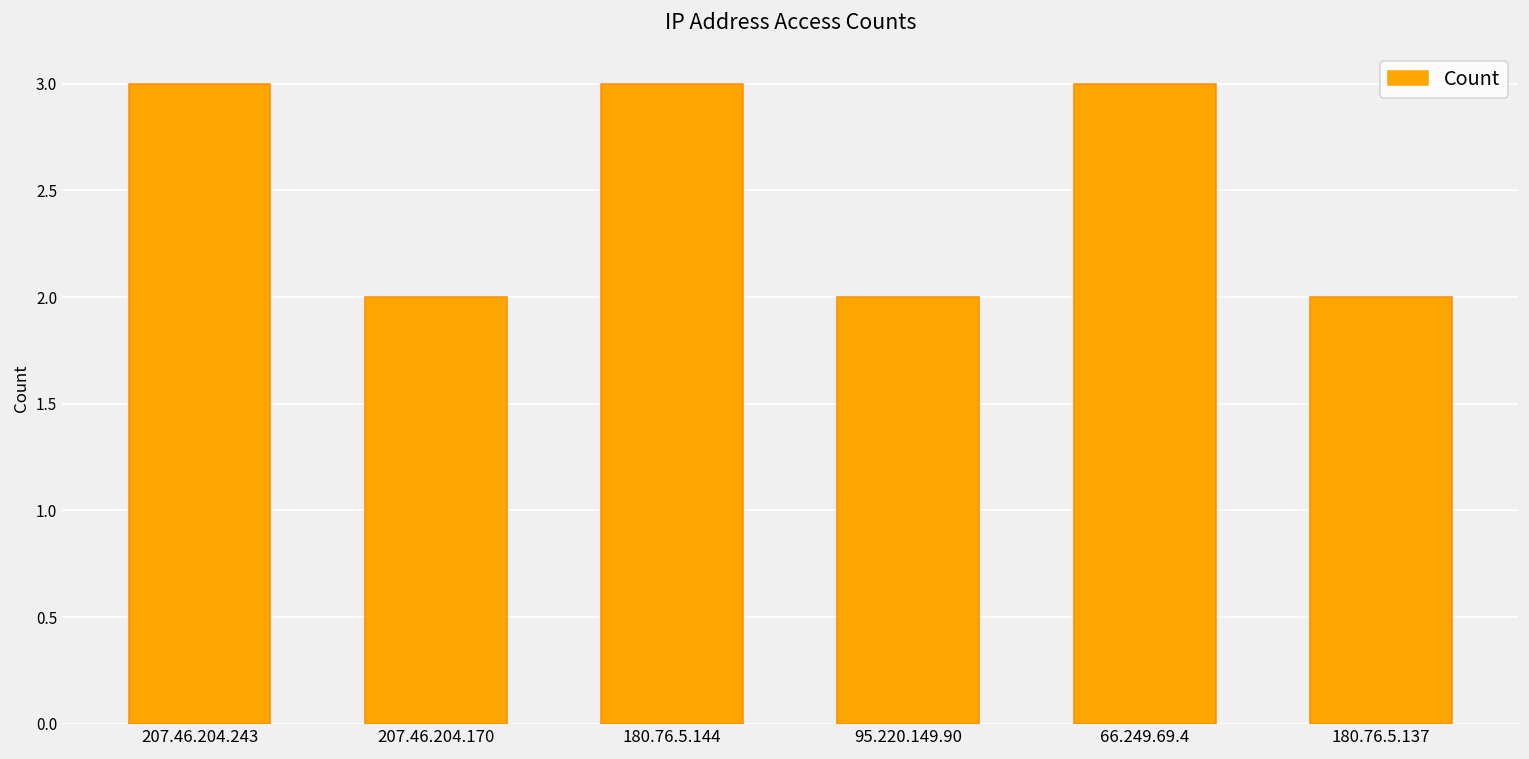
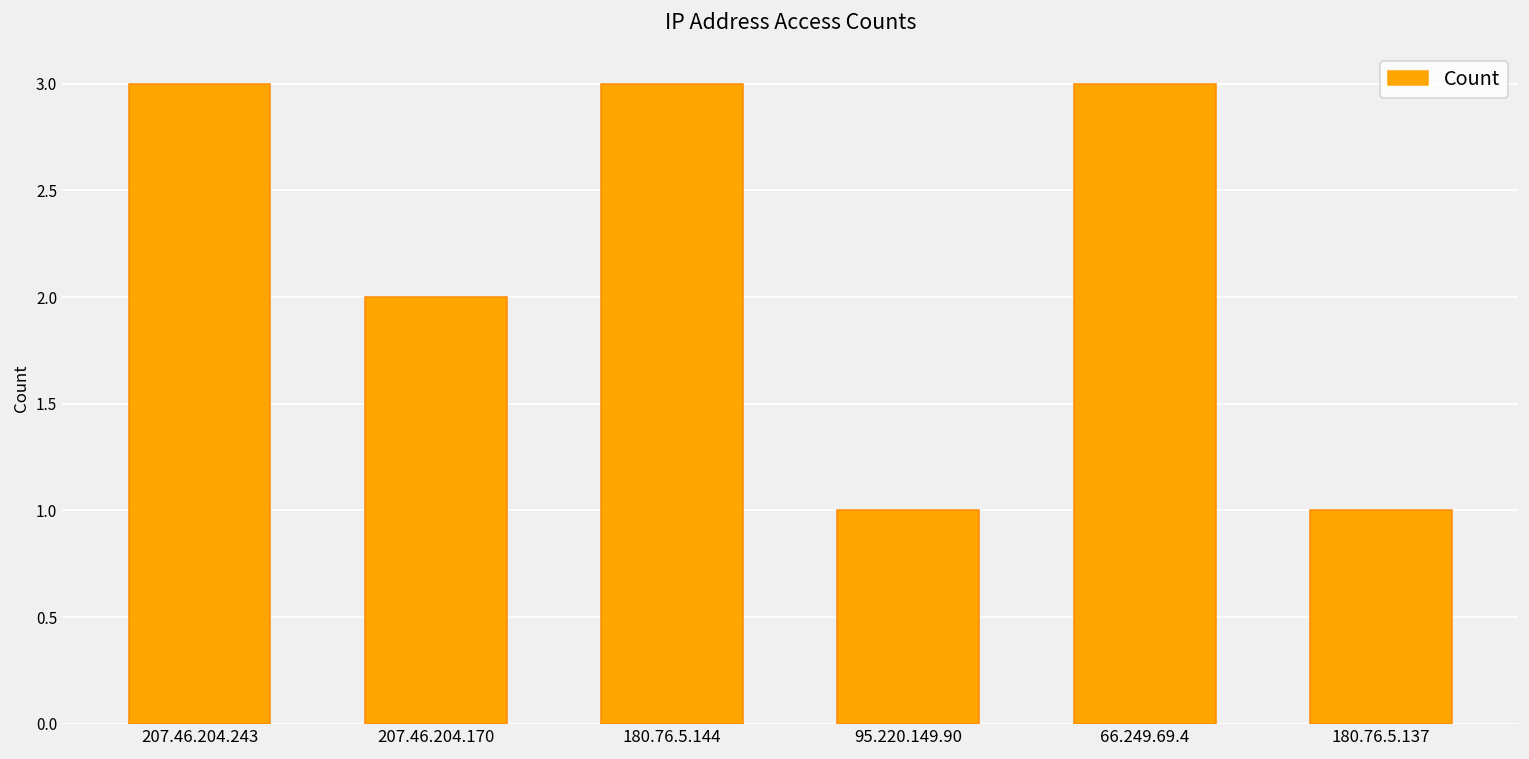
  {
    "207.46.204.243": 3,
    "207.46.204.170": 2,
    "180.76.5.144": 3,
-   "95.220.149.90": 2,
+   "95.220.149.90": 1,
    "66.249.69.4": 3,
-   "180.76.5.137": 2
+   "180.76.5.137": 1
  }
